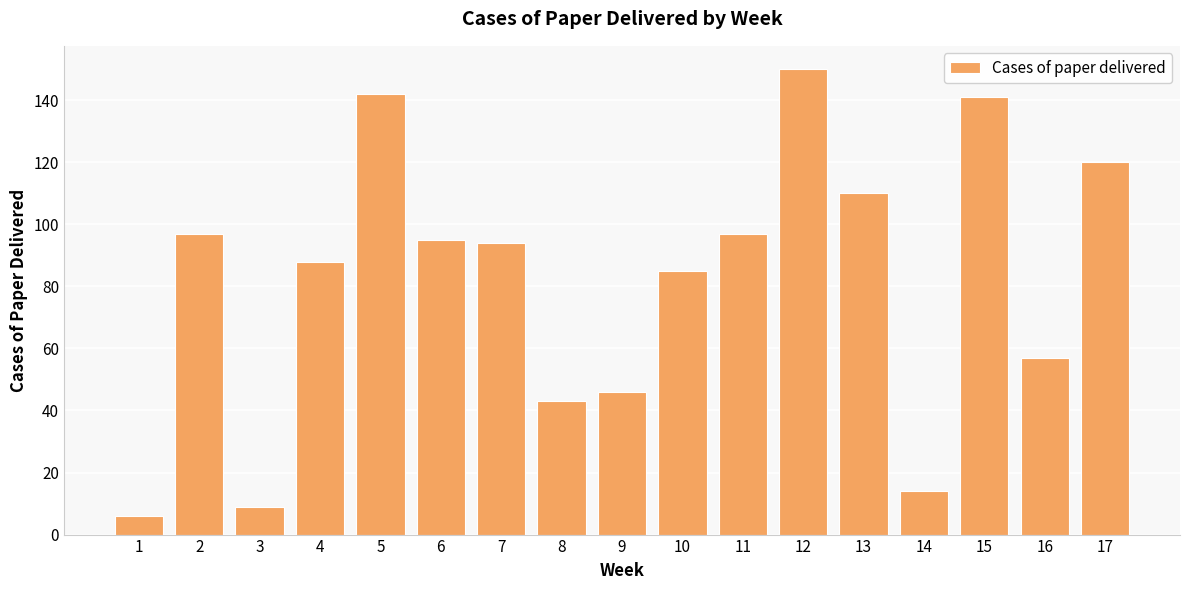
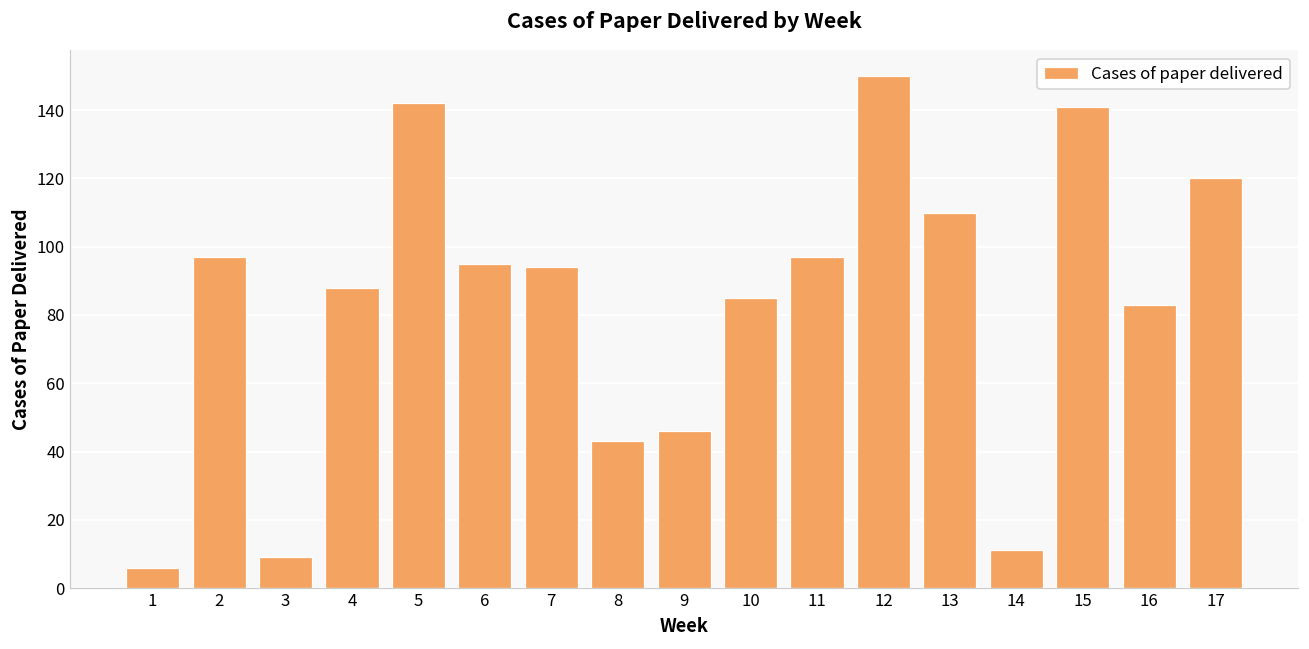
  {
    "1": 6,
    "2": 97,
    "3": 9,
    "4": 88,
    "5": 142,
    "6": 95,
    "7": 94,
    "8": 43,
    "9": 46,
    "10": 85,
    "11": 97,
    "12": 150,
    "13": 110,
-   "14": 14,
+   "14": 11,
    "15": 141,
-   "16": 57,
+   "16": 83,
    "17": 120
  }
